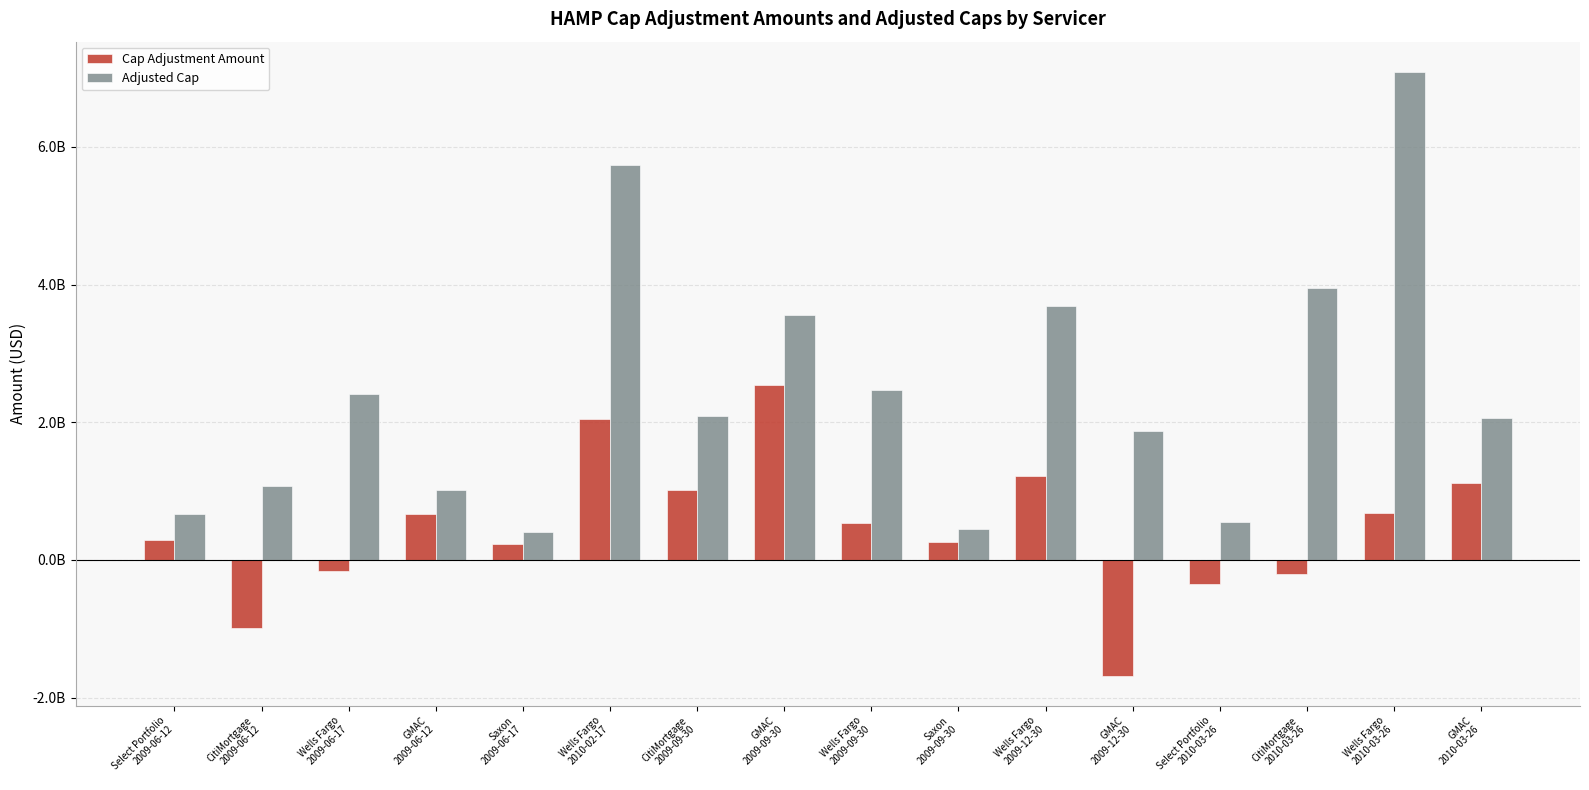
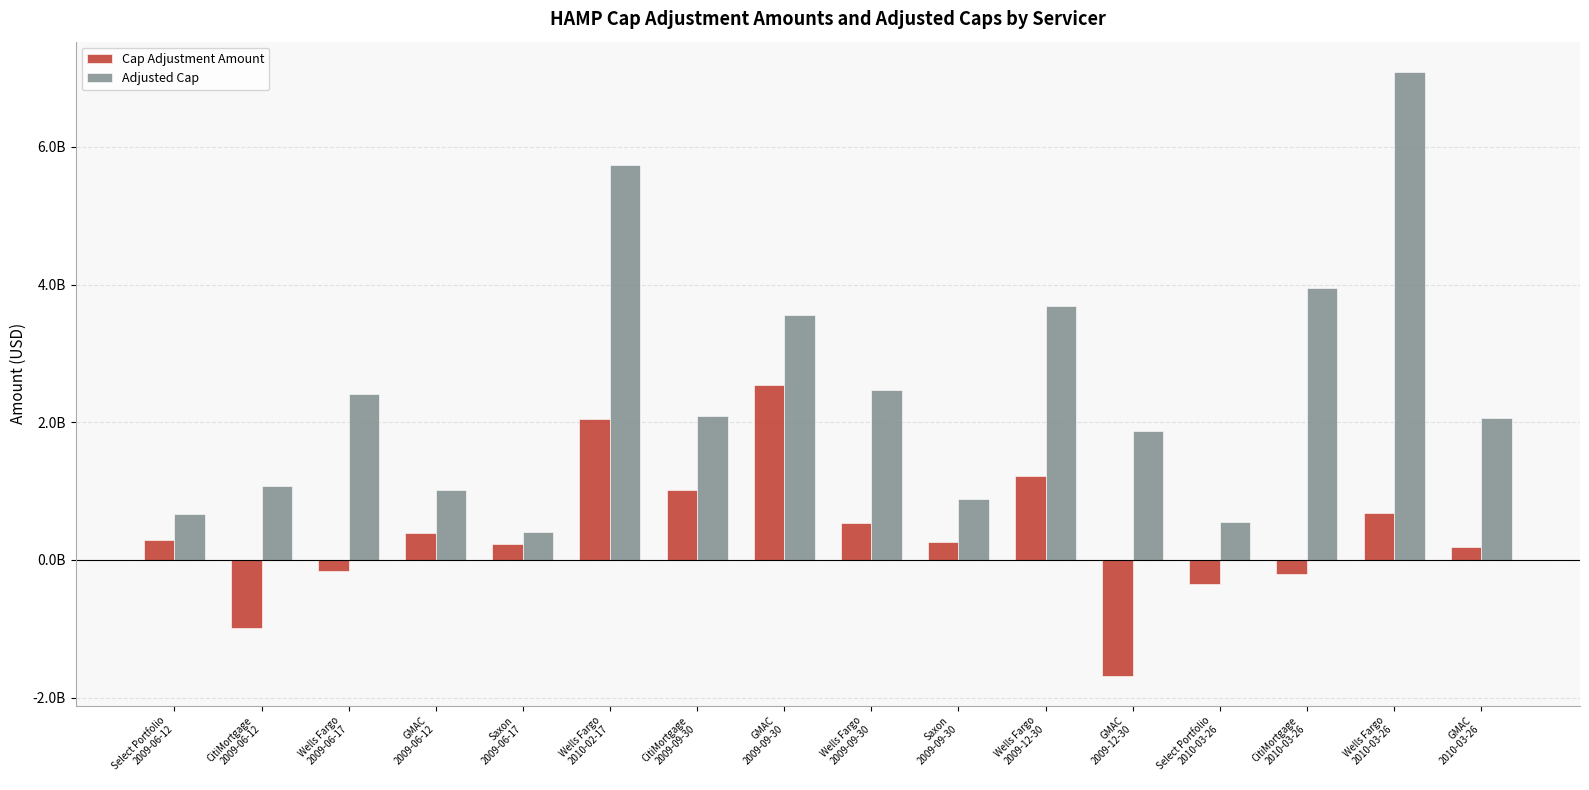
  {
    "Cap Adjustment Amount": {
      "Select Portfolio 2009-06-12": 300000000,
      "CitiMortgage 2009-06-12": -1000000000,
      "Wells Fargo 2009-06-17": -200000000,
-     "GMAC 2009-06-12": 700000000,
+     "GMAC 2009-06-12": 400000000,
      "Saxon 2009-06-17": 200000000,
      "Wells Fargo 2010-02-17": 2100000000,
      "CitiMortgage 2009-09-30": 1000000000,
      "GMAC 2009-09-30": 2500000000,
      "Wells Fargo 2009-09-30": 500000000,
      "Saxon 2009-09-30": 300000000,
      "Wells Fargo 2009-12-30": 1200000000,
      "GMAC 2009-12-30": -1700000000,
      "Select Portfolio 2010-03-26": -400000000,
      "CitiMortgage 2010-03-26": -200000000,
      "Wells Fargo 2010-03-26": 700000000,
-     "GMAC 2010-03-26": 1100000000
+     "GMAC 2010-03-26": 200000000
    },
    "Adjusted Cap": {
      "Select Portfolio 2009-06-12": 700000000,
      "CitiMortgage 2009-06-12": 1100000000,
      "Wells Fargo 2009-06-17": 2400000000,
      "GMAC 2009-06-12": 1000000000,
      "Saxon 2009-06-17": 400000000,
      "Wells Fargo 2010-02-17": 5700000000,
      "CitiMortgage 2009-09-30": 2100000000,
      "GMAC 2009-09-30": 3600000000,
      "Wells Fargo 2009-09-30": 2500000000,
-     "Saxon 2009-09-30": 400000000,
+     "Saxon 2009-09-30": 900000000,
      "Wells Fargo 2009-12-30": 3700000000,
      "GMAC 2009-12-30": 1900000000,
      "Select Portfolio 2010-03-26": 600000000,
      "CitiMortgage 2010-03-26": 4000000000,
      "Wells Fargo 2010-03-26": 7100000000,
      "GMAC 2010-03-26": 2100000000
    }
  }
